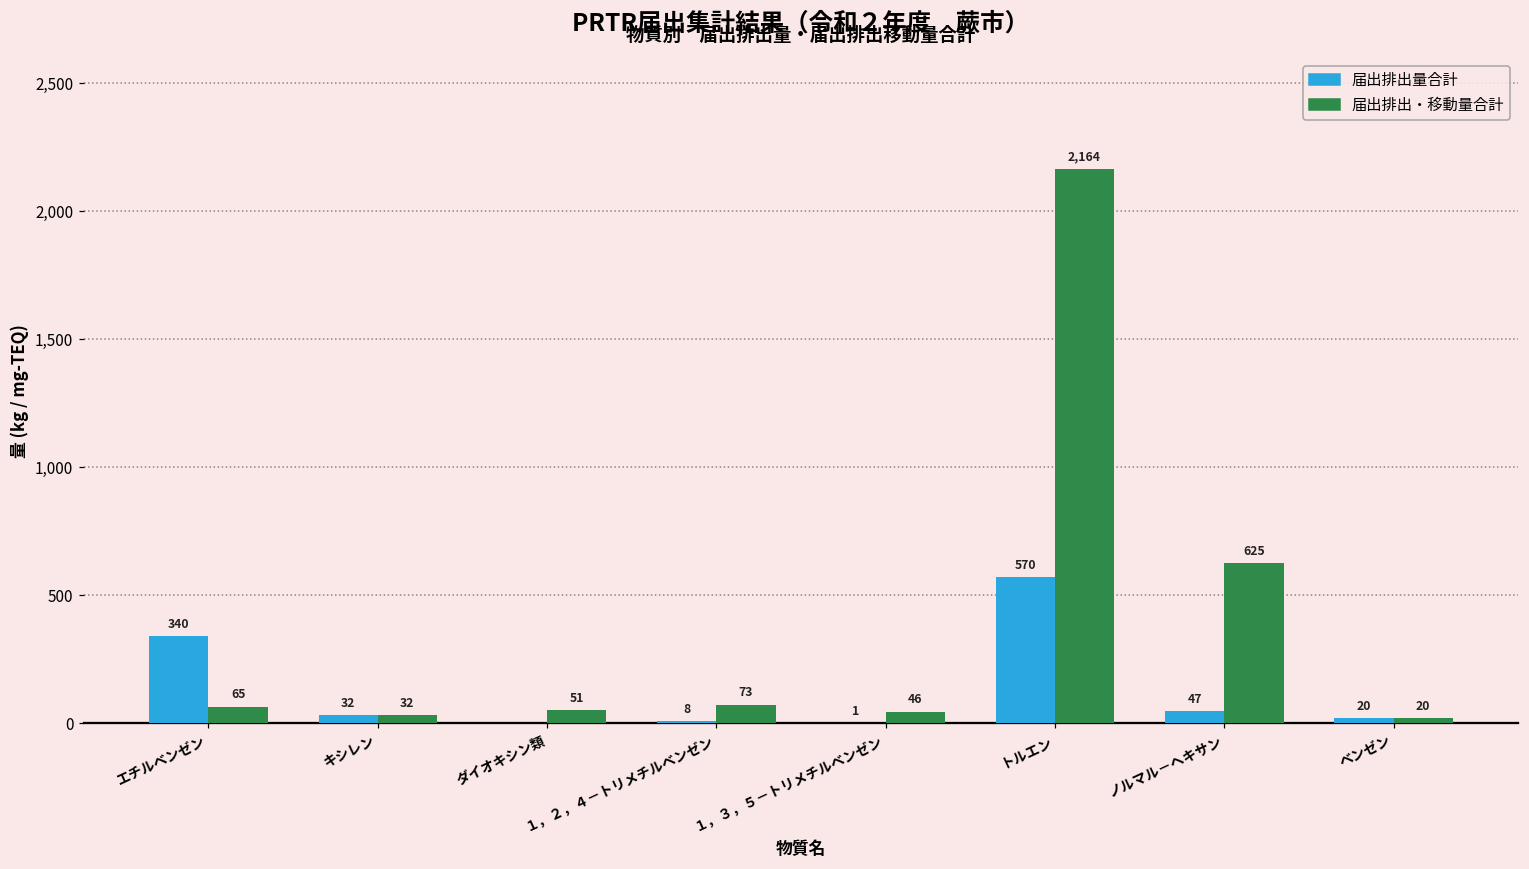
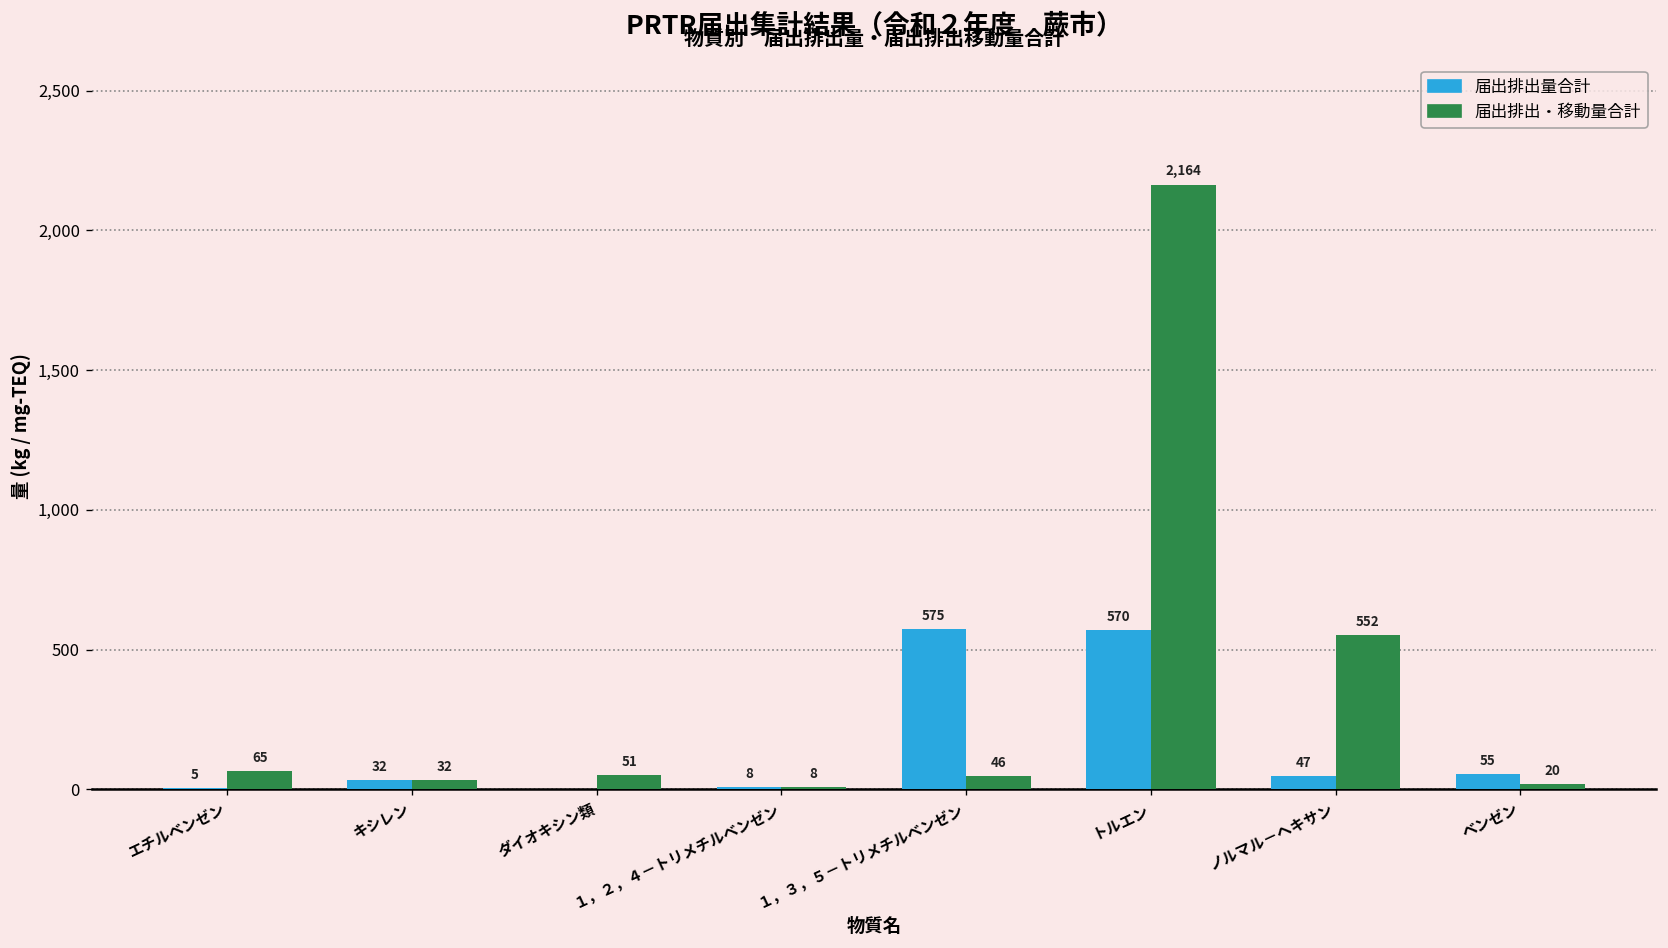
  {
    "届出排出量合計": {
-     "エチルベンゼン": "340",
+     "エチルベンゼン": "5",
      "キシレン": "32",
      "１，２，４－トリメチルベンゼン": "8",
-     "１，３，５－トリメチルベンゼン": "1",
+     "１，３，５－トリメチルベンゼン": "575",
      "トルエン": "570",
      "ノルマル－ヘキサン": "47",
-     "ベンゼン": "20"
+     "ベンゼン": "55"
    },
    "届出排出・移動量合計": {
      "エチルベンゼン": "65",
      "キシレン": "32",
      "ダイオキシン類": "51",
-     "１，２，４－トリメチルベンゼン": "73",
+     "１，２，４－トリメチルベンゼン": "8",
      "１，３，５－トリメチルベンゼン": "46",
      "トルエン": "2,164",
-     "ノルマル－ヘキサン": "625",
+     "ノルマル－ヘキサン": "552",
      "ベンゼン": "20"
    }
  }
